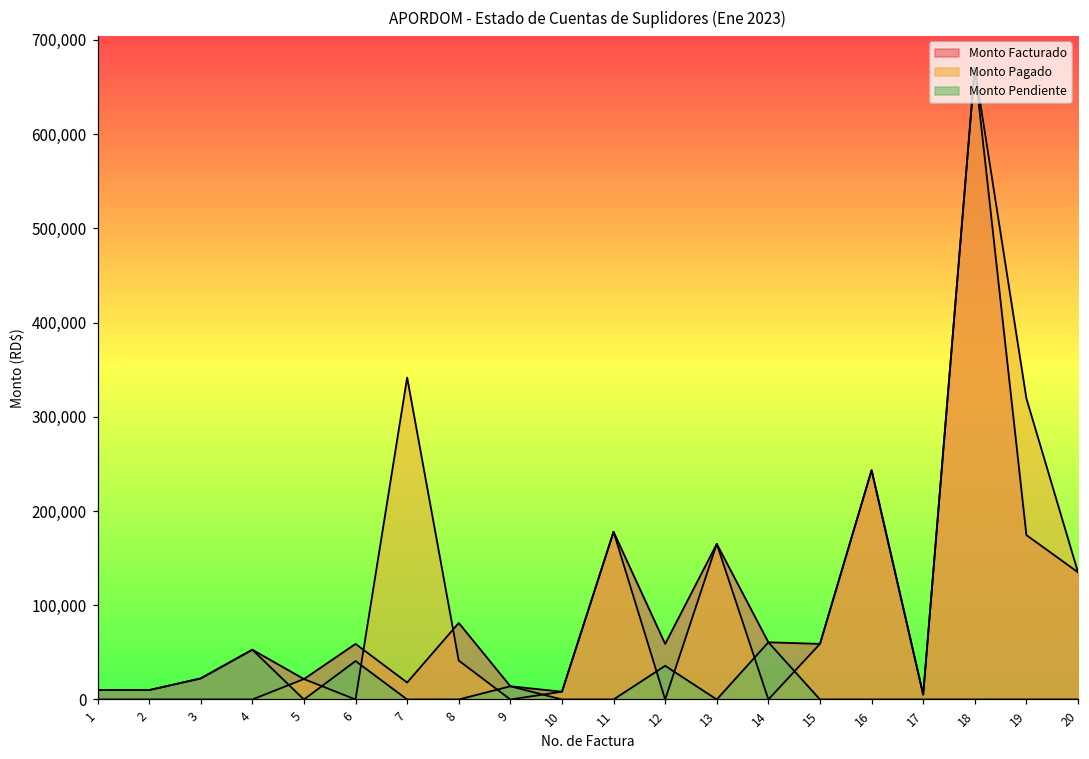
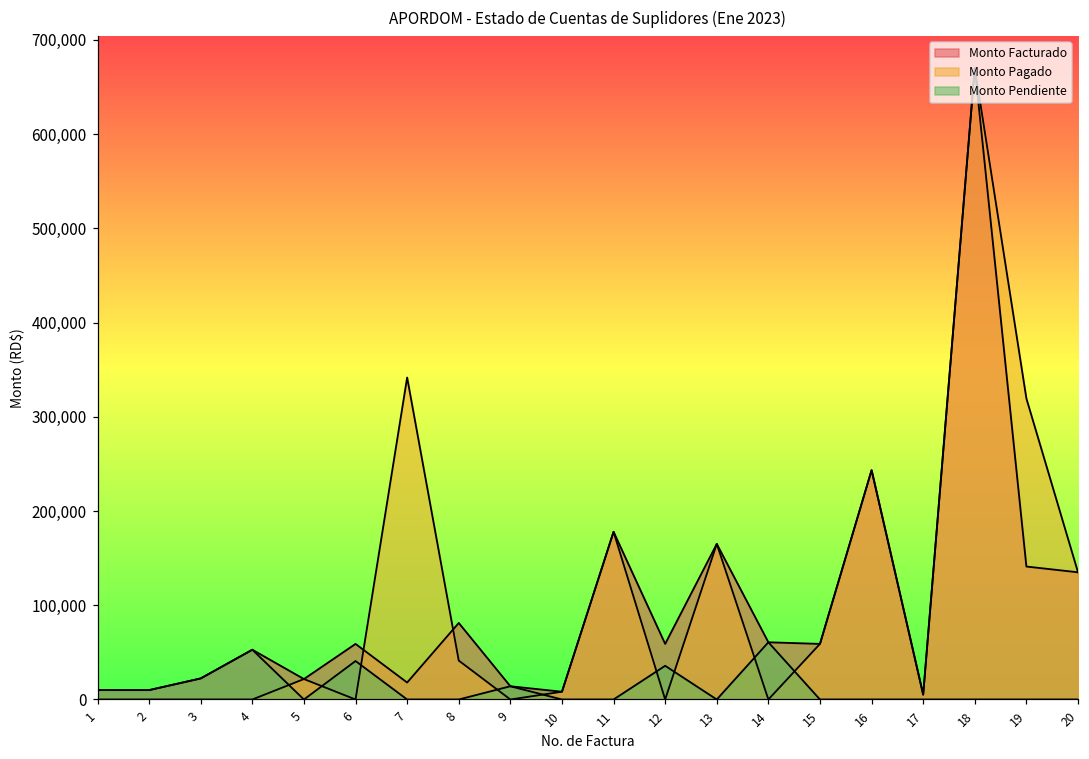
  {
    "Monto Facturado": {
      "6": "60,000",
      "7": "20,000",
      "8": "80,000",
      "12": "60,000",
-     "19": "170,000"
+     "19": "140,000"
    },
    "Monto Pagado": {
      "1": "0",
      "2": "0",
      "3": "0",
      "4": "0",
      "6": "0",
      "7": "340,000",
      "8": "40,000",
      "9": "0",
      "12": "0",
      "14": "0",
      "19": "320,000"
    },
    "Monto Pendiente": {
      "5": "0",
      "6": "40,000",
      "7": "0",
      "8": "0",
      "10": "0",
      "11": "0",
      "12": "40,000",
      "13": "0",
      "15": "0",
      "16": "0",
      "17": "0",
      "18": "0",
      "19": "0",
      "20": "0"
    }
  }
